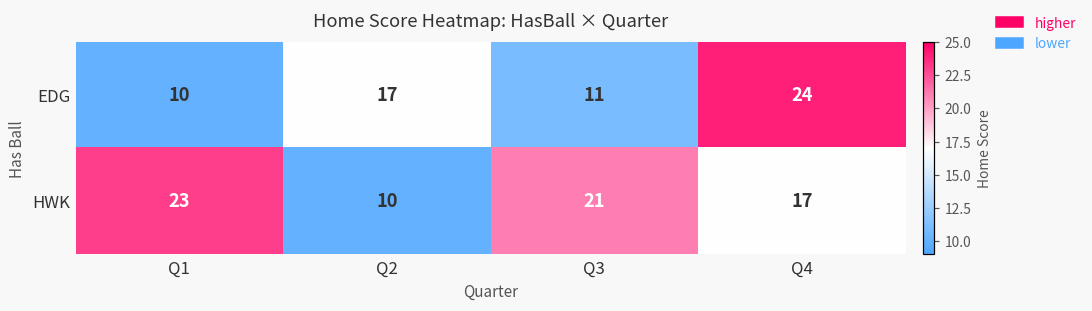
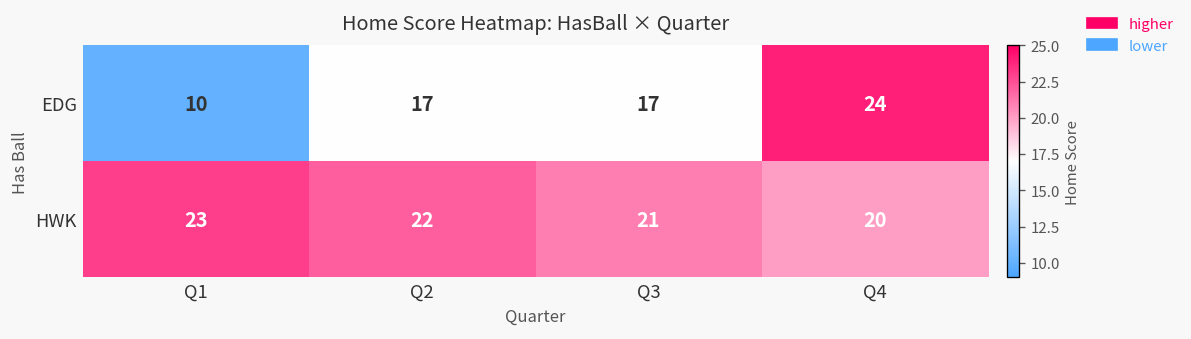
  {
    "EDG": {
      "Q1": 10,
      "Q2": 17,
-     "Q3": 11,
+     "Q3": 17,
      "Q4": 24
    },
    "HWK": {
      "Q1": 23,
-     "Q2": 10,
+     "Q2": 22,
      "Q3": 21,
-     "Q4": 17
+     "Q4": 20
    }
  }
